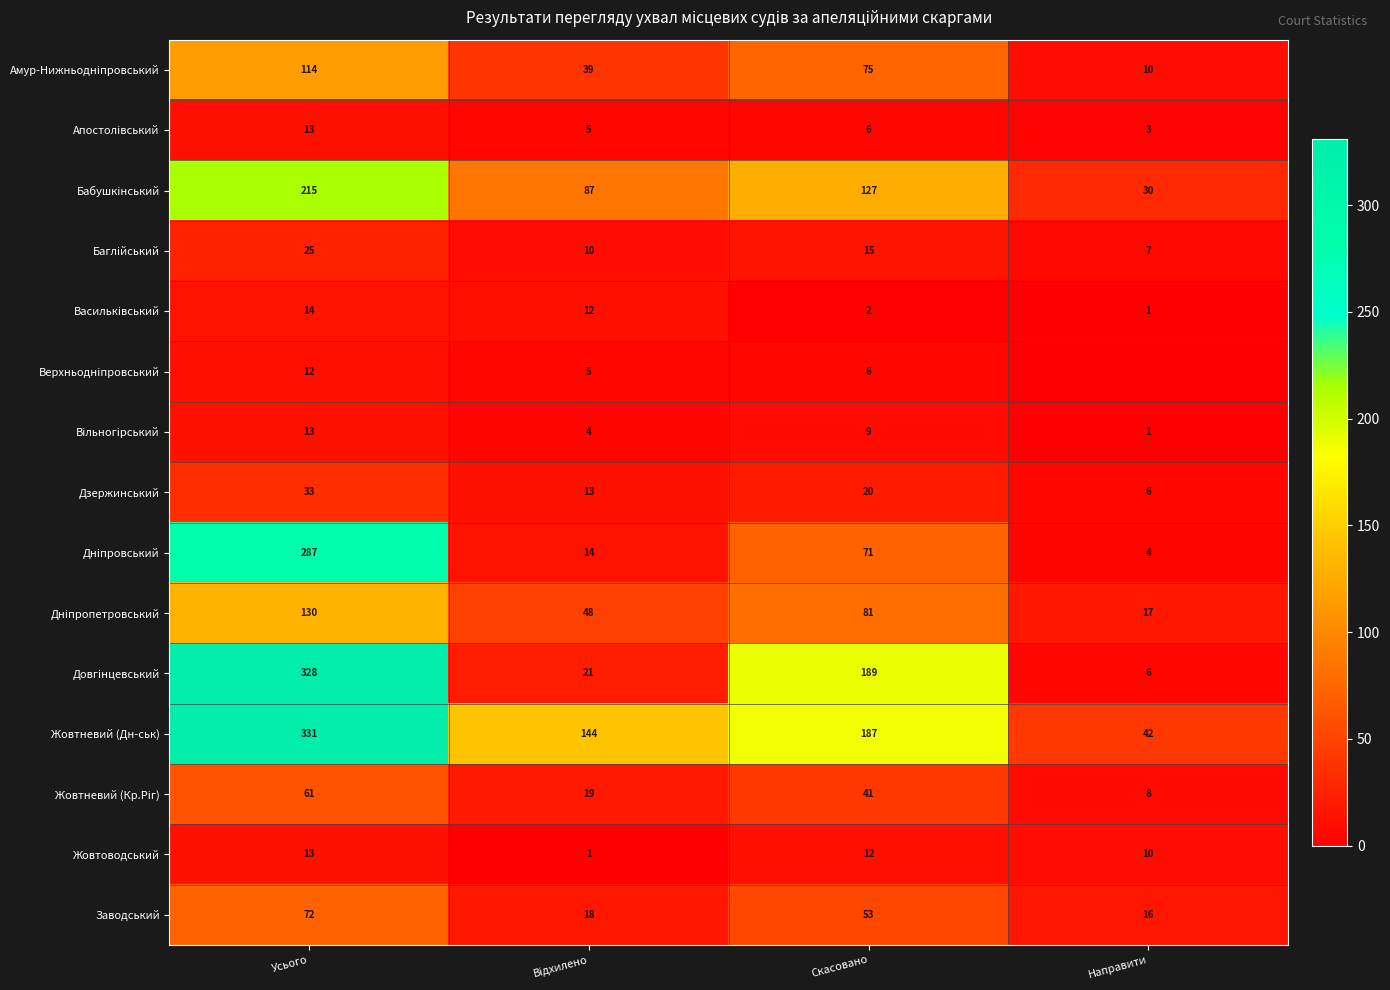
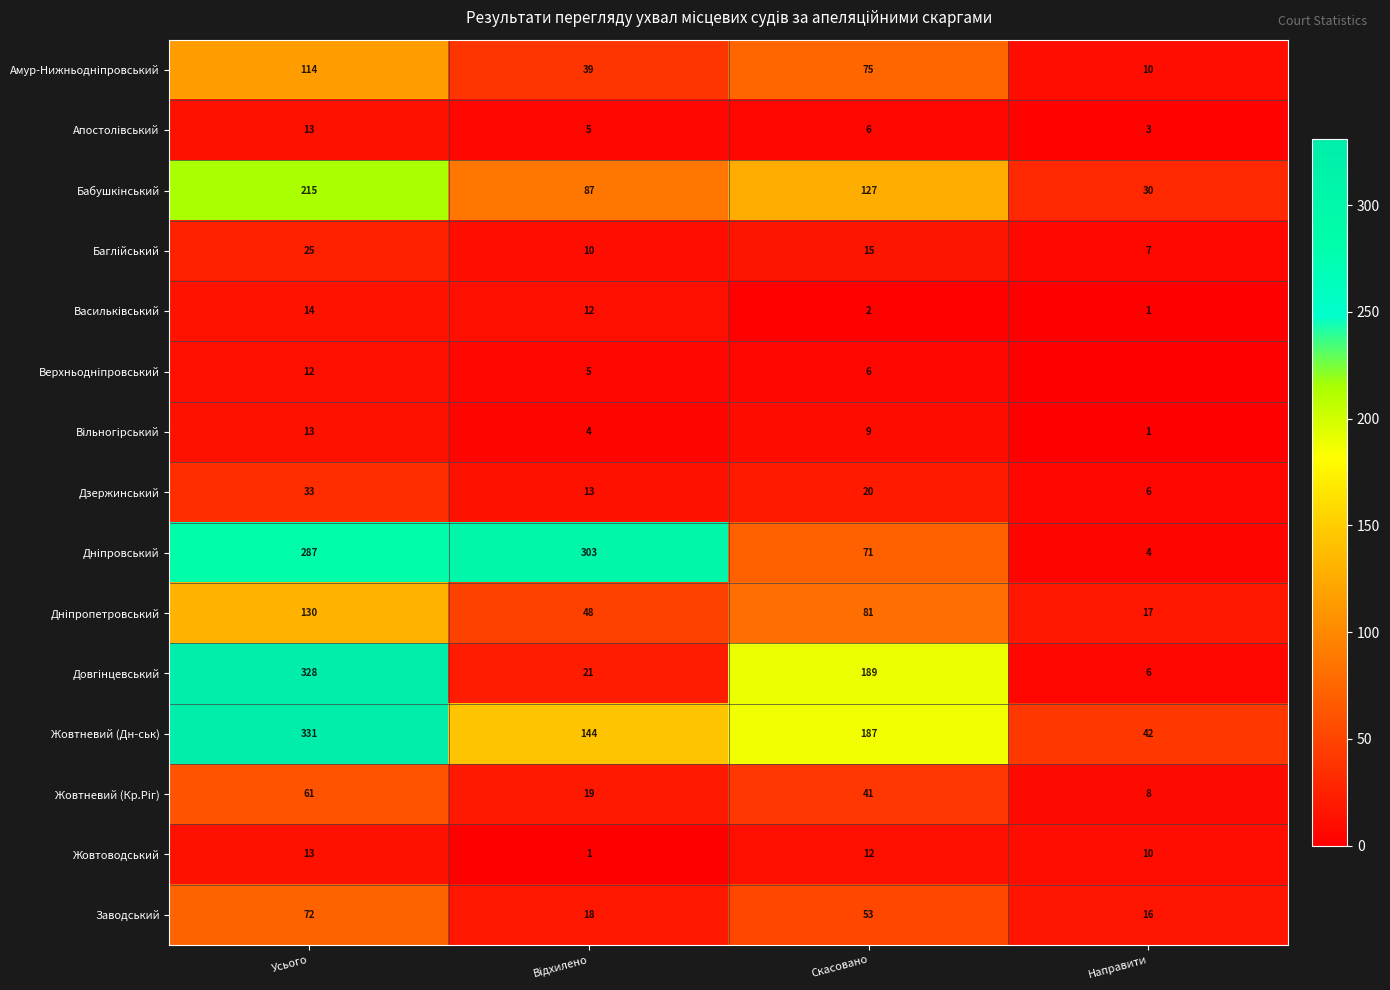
  {
    "Амур-Нижньодніпровський": {
      "Усього": 114,
      "Відхилено": 39,
      "Скасовано": 75,
      "Направити": 10
    },
    "Апостолівський": {
      "Усього": 13,
      "Відхилено": 5,
      "Скасовано": 6,
      "Направити": 3
    },
    "Бабушкінський": {
      "Усього": 215,
      "Відхилено": 87,
      "Скасовано": 127,
      "Направити": 30
    },
    "Баглійський": {
      "Усього": 25,
      "Відхилено": 10,
      "Скасовано": 15,
      "Направити": 7
    },
    "Васильківський": {
      "Усього": 14,
      "Відхилено": 12,
      "Скасовано": 2,
      "Направити": 1
    },
    "Верхньодніпровський": {
      "Усього": 12,
      "Відхилено": 5,
      "Скасовано": 6
    },
    "Вільногірський": {
      "Усього": 13,
      "Відхилено": 4,
      "Скасовано": 9,
      "Направити": 1
    },
    "Дзержинський": {
      "Усього": 33,
      "Відхилено": 13,
      "Скасовано": 20,
      "Направити": 6
    },
    "Дніпровський": {
      "Усього": 287,
-     "Відхилено": 14,
+     "Відхилено": 303,
      "Скасовано": 71,
      "Направити": 4
    },
    "Дніпропетровський": {
      "Усього": 130,
      "Відхилено": 48,
      "Скасовано": 81,
      "Направити": 17
    },
    "Довгінцевський": {
      "Усього": 328,
      "Відхилено": 21,
      "Скасовано": 189,
      "Направити": 6
    },
    "Жовтневий (Дн-ськ)": {
      "Усього": 331,
      "Відхилено": 144,
      "Скасовано": 187,
      "Направити": 42
    },
    "Жовтневий (Кр.Ріг)": {
      "Усього": 61,
      "Відхилено": 19,
      "Скасовано": 41,
      "Направити": 8
    },
    "Жовтоводський": {
      "Усього": 13,
      "Відхилено": 1,
      "Скасовано": 12,
      "Направити": 10
    },
    "Заводський": {
      "Усього": 72,
      "Відхилено": 18,
      "Скасовано": 53,
      "Направити": 16
    }
  }
